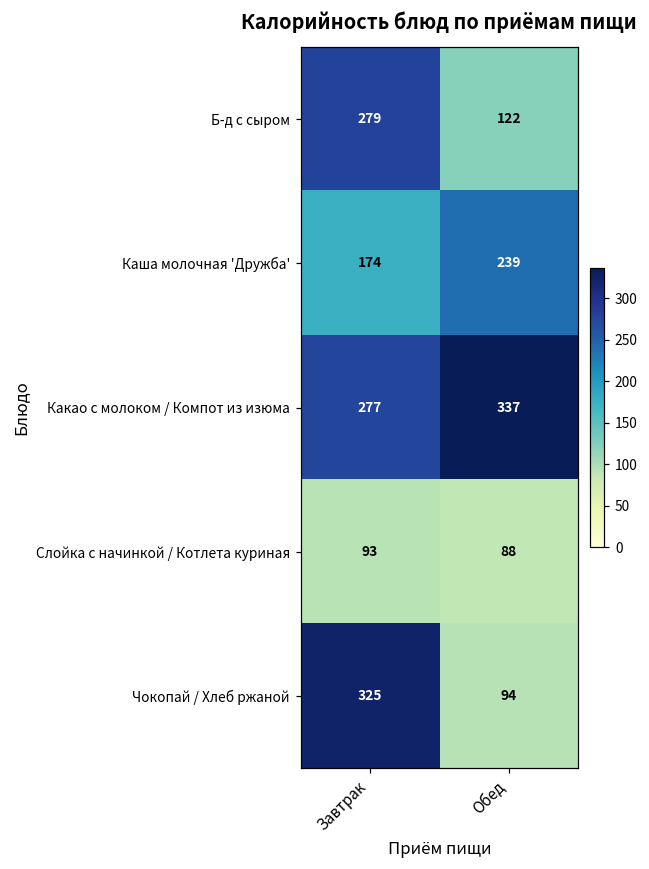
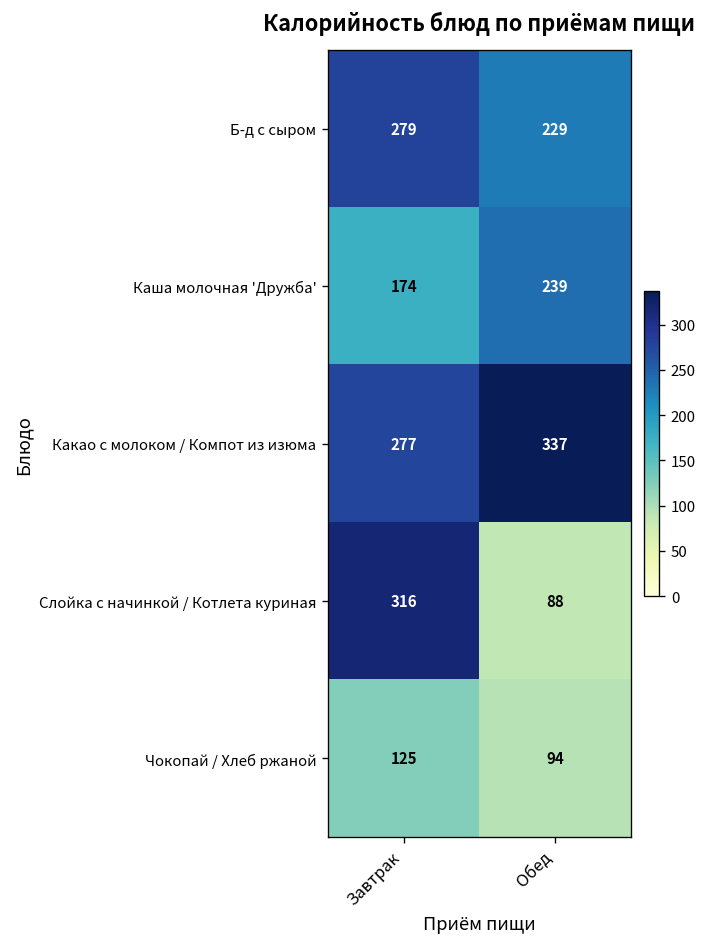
  {
    "Б-д с сыром": {
      "Завтрак": 279,
-     "Обед": 122
+     "Обед": 229
    },
    "Каша молочная 'Дружба'": {
      "Завтрак": 174,
      "Обед": 239
    },
    "Какао с молоком / Компот из изюма": {
      "Завтрак": 277,
      "Обед": 337
    },
    "Слойка с начинкой / Котлета куриная": {
-     "Завтрак": 93,
+     "Завтрак": 316,
      "Обед": 88
    },
    "Чокопай / Хлеб ржаной": {
-     "Завтрак": 325,
+     "Завтрак": 125,
      "Обед": 94
    }
  }
